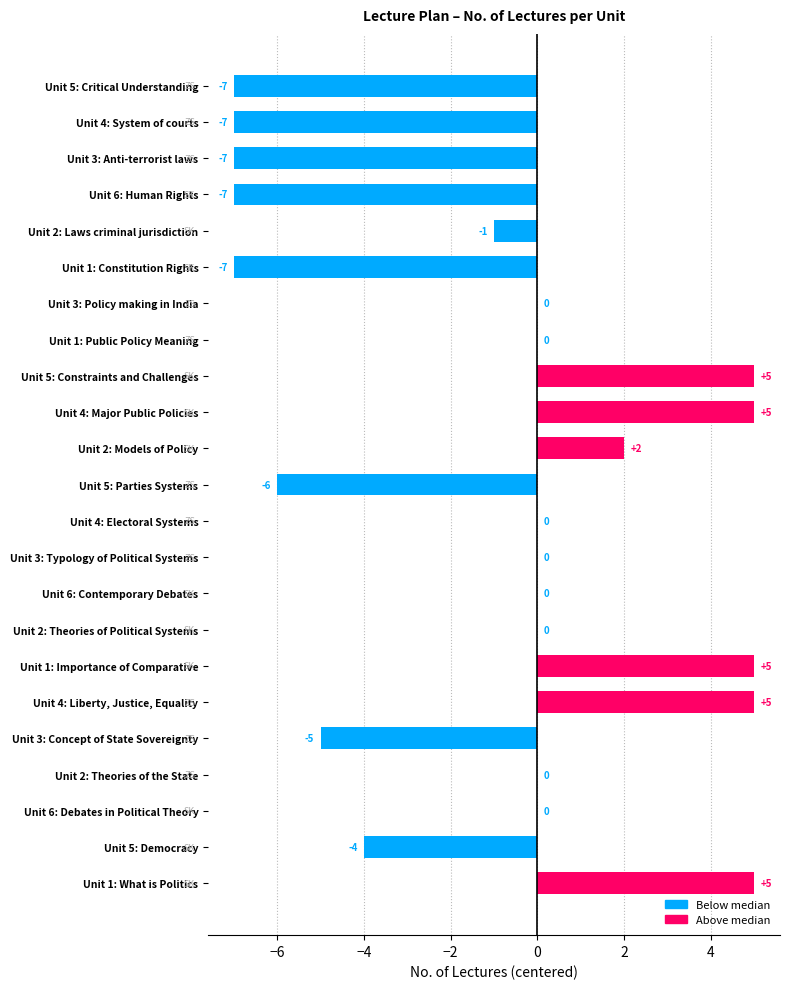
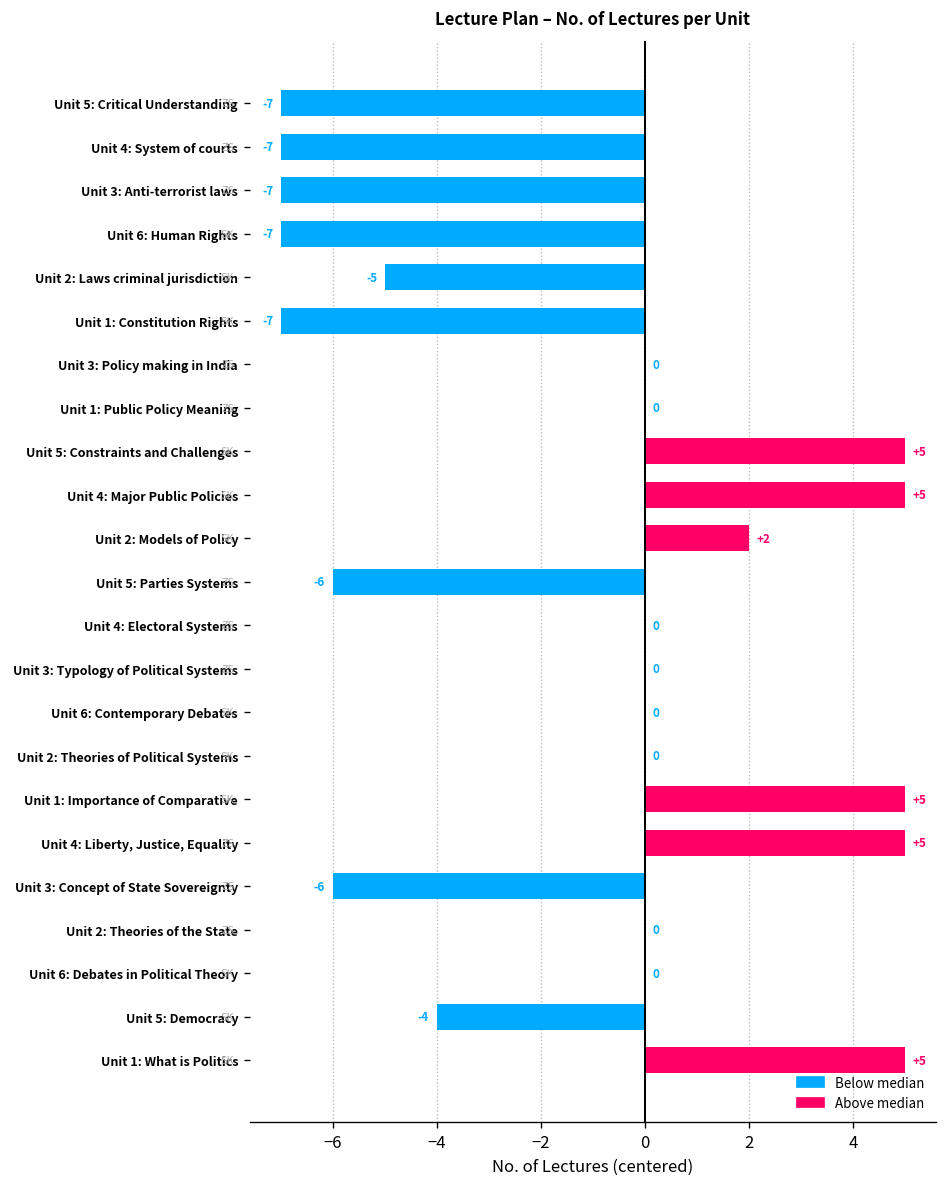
  {
    "Unit 5: Critical Understanding": "-7",
    "Unit 4: System of courts": "-7",
    "Unit 3: Anti-terrorist laws": "-7",
    "Unit 6: Human Rights": "-7",
-   "Unit 2: Laws criminal jurisdiction": "-1",
+   "Unit 2: Laws criminal jurisdiction": "-5",
    "Unit 1: Constitution Rights": "-7",
    "Unit 3: Policy making in India": "0",
    "Unit 1: Public Policy Meaning": "0",
    "Unit 5: Constraints and Challenges": "+5",
    "Unit 4: Major Public Policies": "+5",
    "Unit 2: Models of Policy": "+2",
    "Unit 5: Parties Systems": "-6",
    "Unit 4: Electoral Systems": "0",
    "Unit 3: Typology of Political Systems": "0",
    "Unit 6: Contemporary Debates": "0",
    "Unit 2: Theories of Political Systems": "0",
    "Unit 1: Importance of Comparative": "+5",
    "Unit 4: Liberty, Justice, Equality": "+5",
-   "Unit 3: Concept of State Sovereignty": "-5",
+   "Unit 3: Concept of State Sovereignty": "-6",
    "Unit 2: Theories of the State": "0",
    "Unit 6: Debates in Political Theory": "0",
    "Unit 5: Democracy": "-4",
    "Unit 1: What is Politics": "+5"
  }
